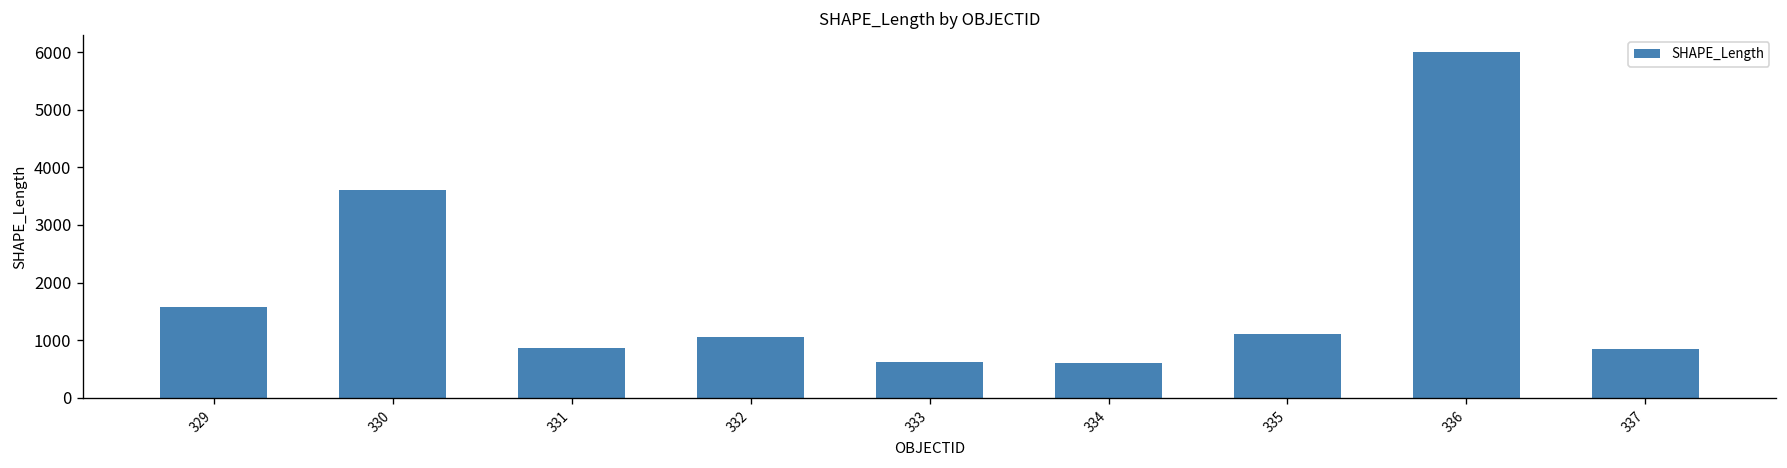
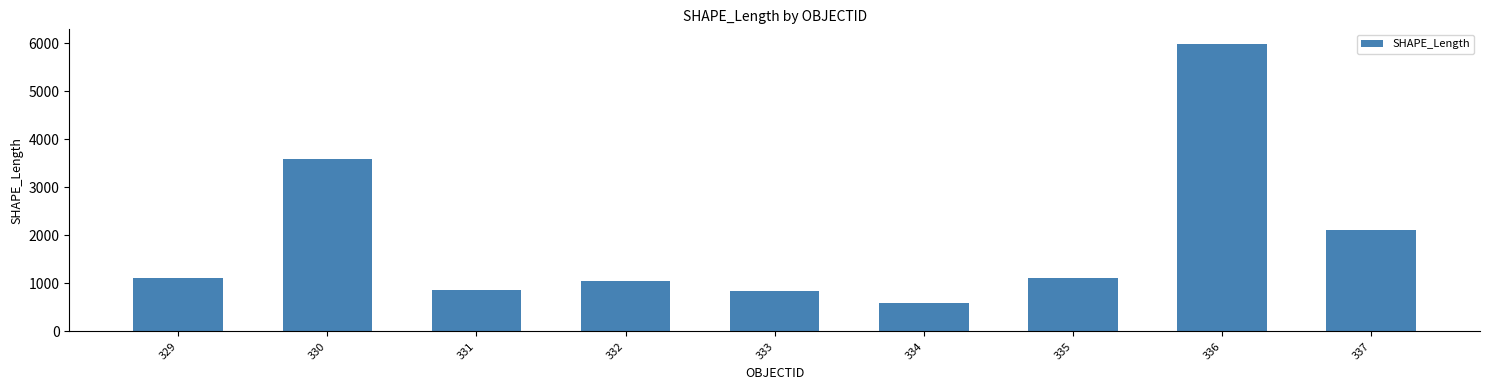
  {
-   "329": 1600,
+   "329": 1100,
    "330": 3600,
    "331": 900,
    "332": 1100,
-   "333": 600,
+   "333": 800,
    "334": 600,
    "335": 1100,
    "336": 6000,
-   "337": 800
+   "337": 2100
  }
